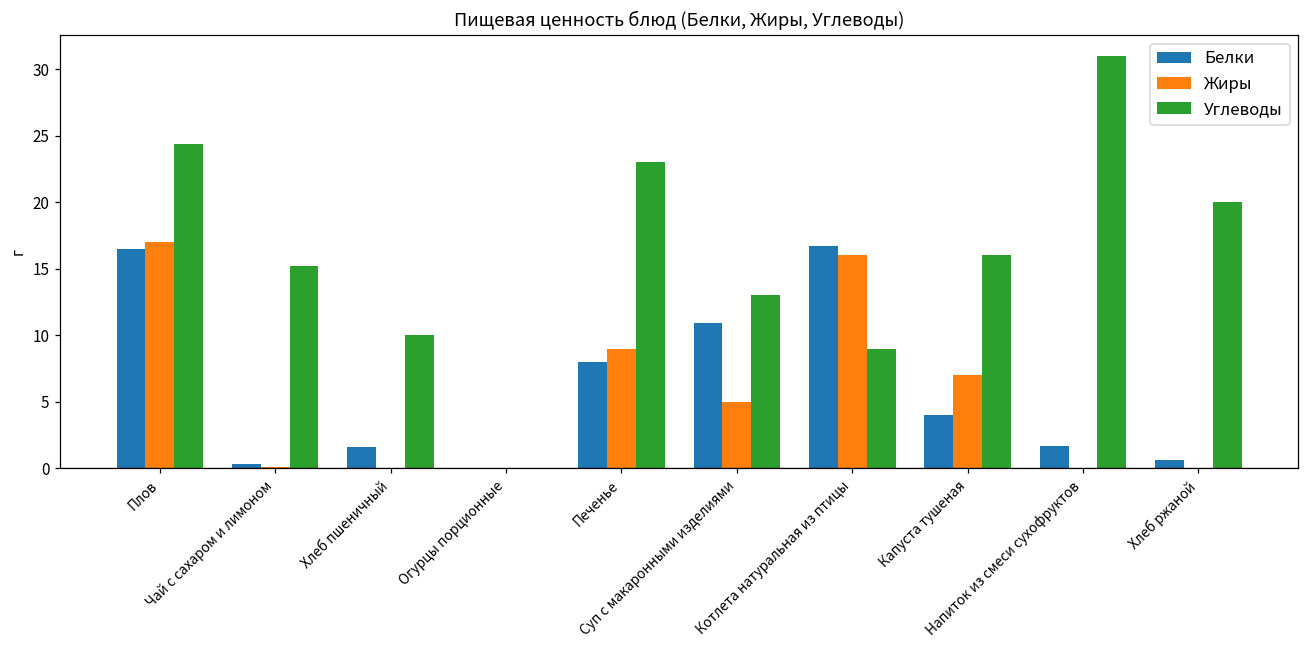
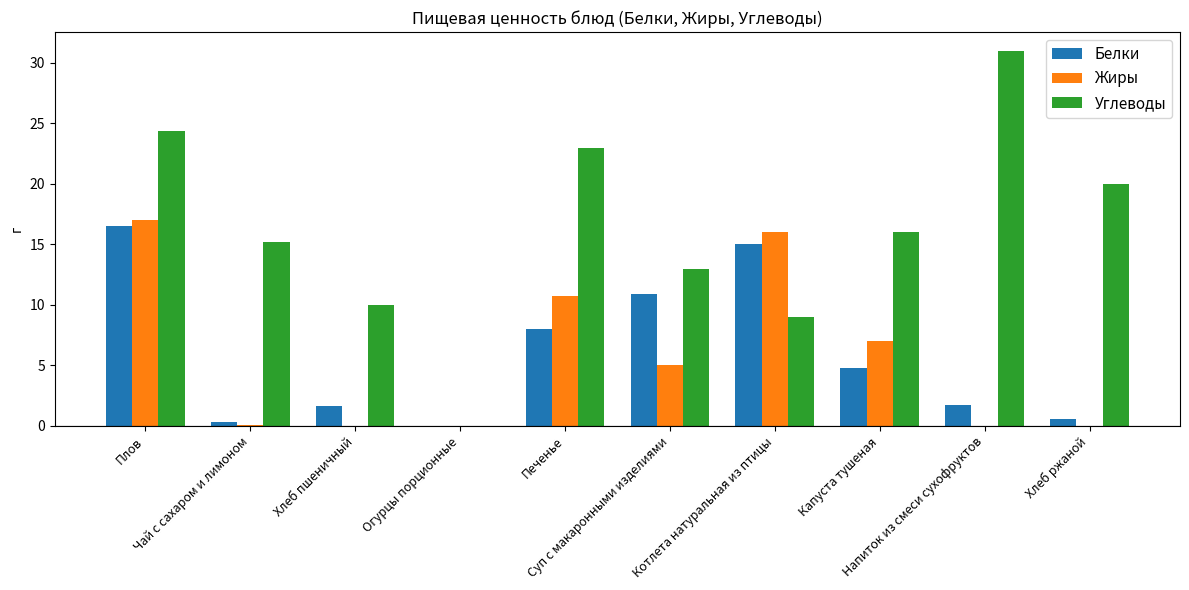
  {
    "Белки": {
      "Плов": 16.5,
      "Чай с сахаром и лимоном": 0.3,
      "Хлеб пшеничный": 1.6,
      "Огурцы порционные": 0.0,
      "Печенье": 8.0,
      "Суп с макаронными изделиями": 10.9,
-     "Котлета натуральная из птицы": 16.7,
-     "Капуста тушеная": 4.0,
+     "Котлета натуральная из птицы": 15.0,
+     "Капуста тушеная": 4.8,
      "Напиток из смеси сухофруктов": 1.7,
      "Хлеб ржаной": 0.6
    },
    "Жиры": {
      "Плов": 17.0,
      "Хлеб пшеничный": 0.0,
      "Огурцы порционные": 0.0,
-     "Печенье": 9.0,
+     "Печенье": 10.7,
      "Суп с макаронными изделиями": 5.0,
      "Котлета натуральная из птицы": 16.0,
      "Капуста тушеная": 7.0,
      "Напиток из смеси сухофруктов": 0.0,
      "Хлеб ржаной": 0.0
    },
    "Углеводы": {
      "Плов": 24.4,
      "Чай с сахаром и лимоном": 15.2,
      "Хлеб пшеничный": 10.0,
      "Огурцы порционные": 0.0,
      "Печенье": 23.0,
      "Суп с макаронными изделиями": 13.0,
      "Котлета натуральная из птицы": 9.0,
      "Капуста тушеная": 16.0,
      "Напиток из смеси сухофруктов": 31.0,
      "Хлеб ржаной": 20.0
    }
  }
